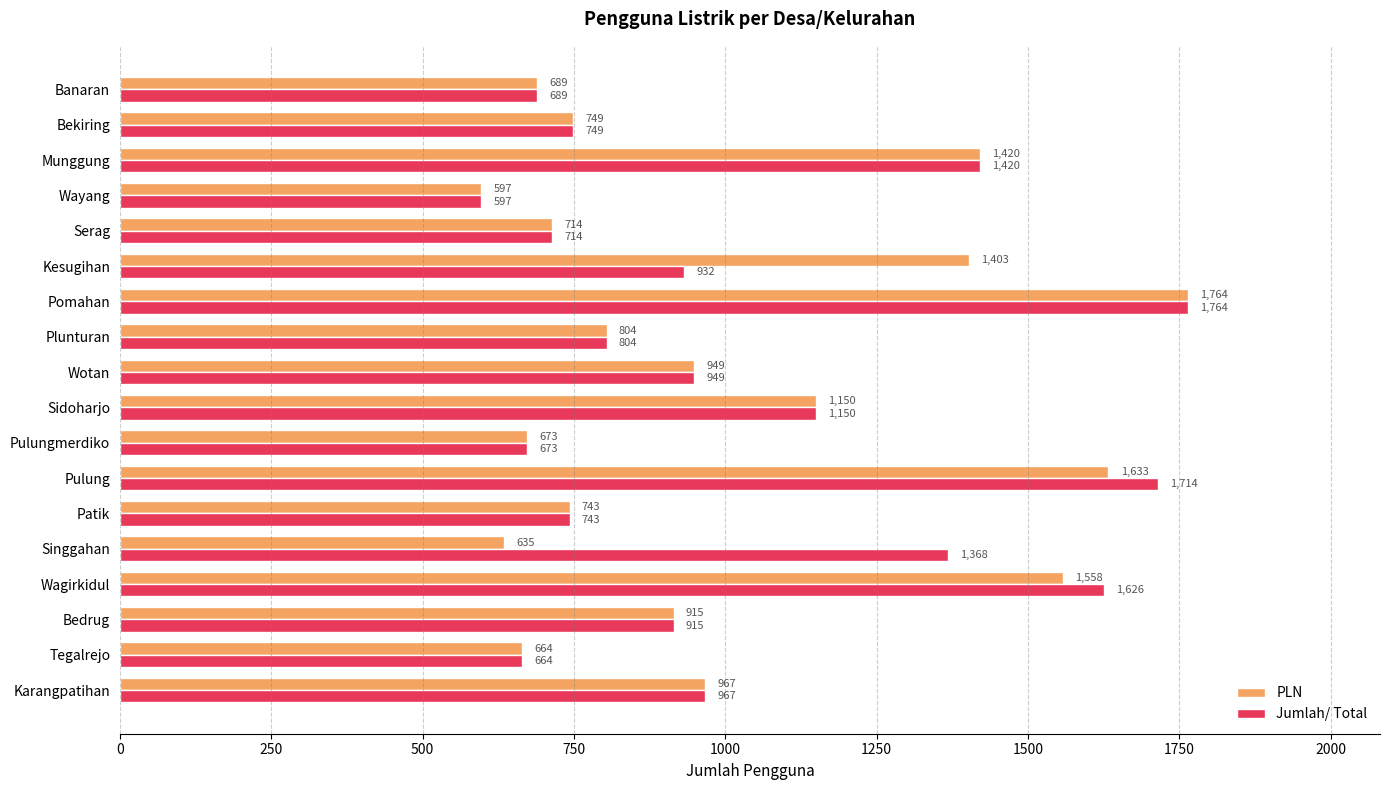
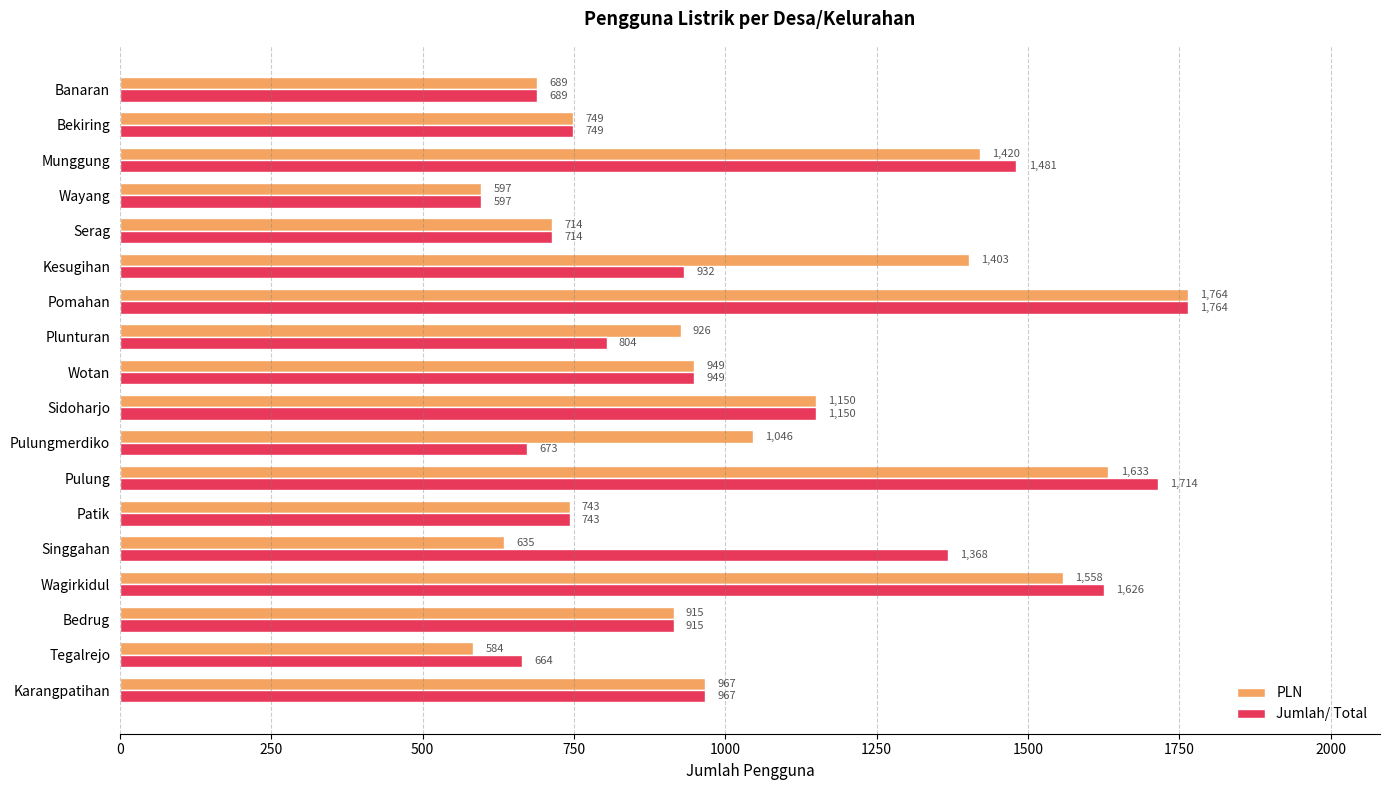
  {
    "PLN": {
      "Banaran": "689",
      "Bekiring": "749",
      "Munggung": "1,420",
      "Wayang": "597",
      "Serag": "714",
      "Kesugihan": "1,403",
      "Pomahan": "1,764",
-     "Plunturan": "804",
+     "Plunturan": "926",
      "Wotan": "949",
      "Sidoharjo": "1,150",
-     "Pulungmerdiko": "673",
+     "Pulungmerdiko": "1,046",
      "Pulung": "1,633",
      "Patik": "743",
      "Singgahan": "635",
      "Wagirkidul": "1,558",
      "Bedrug": "915",
-     "Tegalrejo": "664",
+     "Tegalrejo": "584",
      "Karangpatihan": "967"
    },
    "Jumlah/ Total": {
      "Banaran": "689",
      "Bekiring": "749",
-     "Munggung": "1,420",
+     "Munggung": "1,481",
      "Wayang": "597",
      "Serag": "714",
      "Kesugihan": "932",
      "Pomahan": "1,764",
      "Plunturan": "804",
      "Wotan": "949",
      "Sidoharjo": "1,150",
      "Pulungmerdiko": "673",
      "Pulung": "1,714",
      "Patik": "743",
      "Singgahan": "1,368",
      "Wagirkidul": "1,626",
      "Bedrug": "915",
      "Tegalrejo": "664",
      "Karangpatihan": "967"
    }
  }
